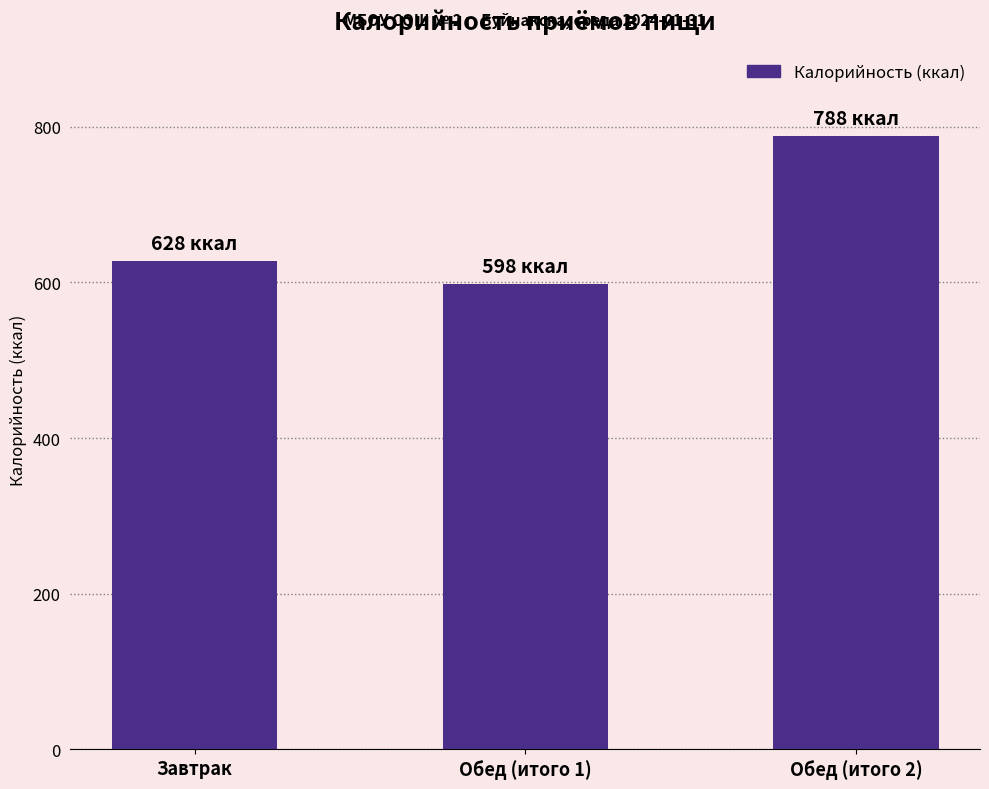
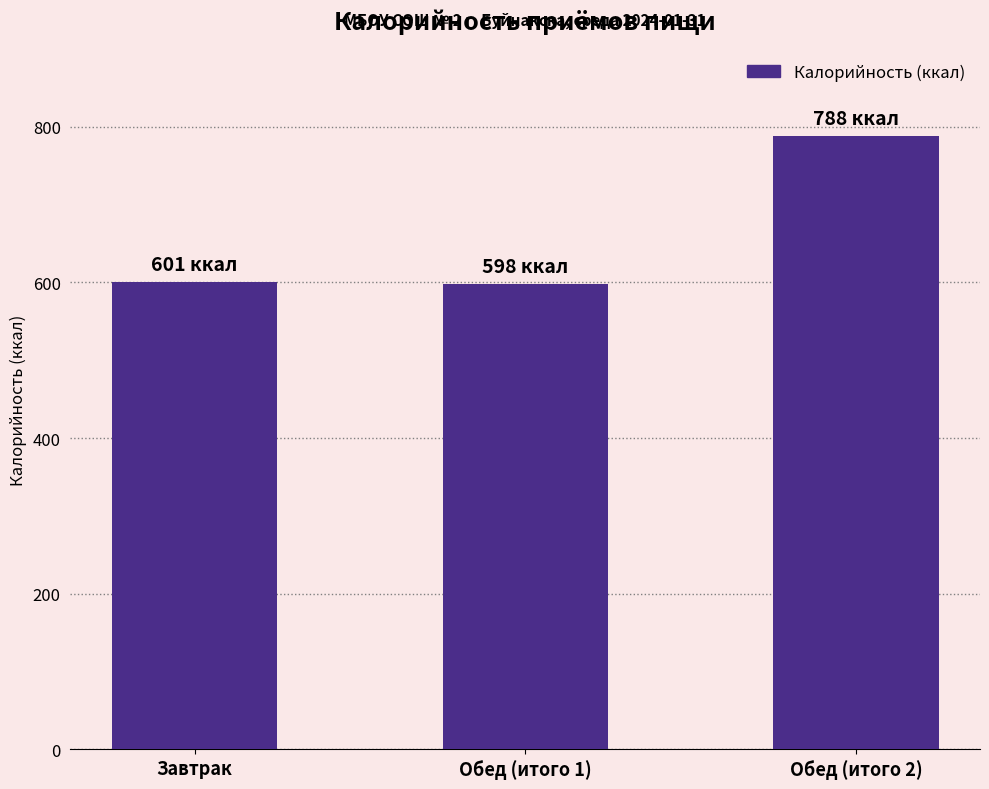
  {
-   "Завтрак": 628,
+   "Завтрак": 601,
    "Обед (итого 1)": 598,
    "Обед (итого 2)": 788
  }
